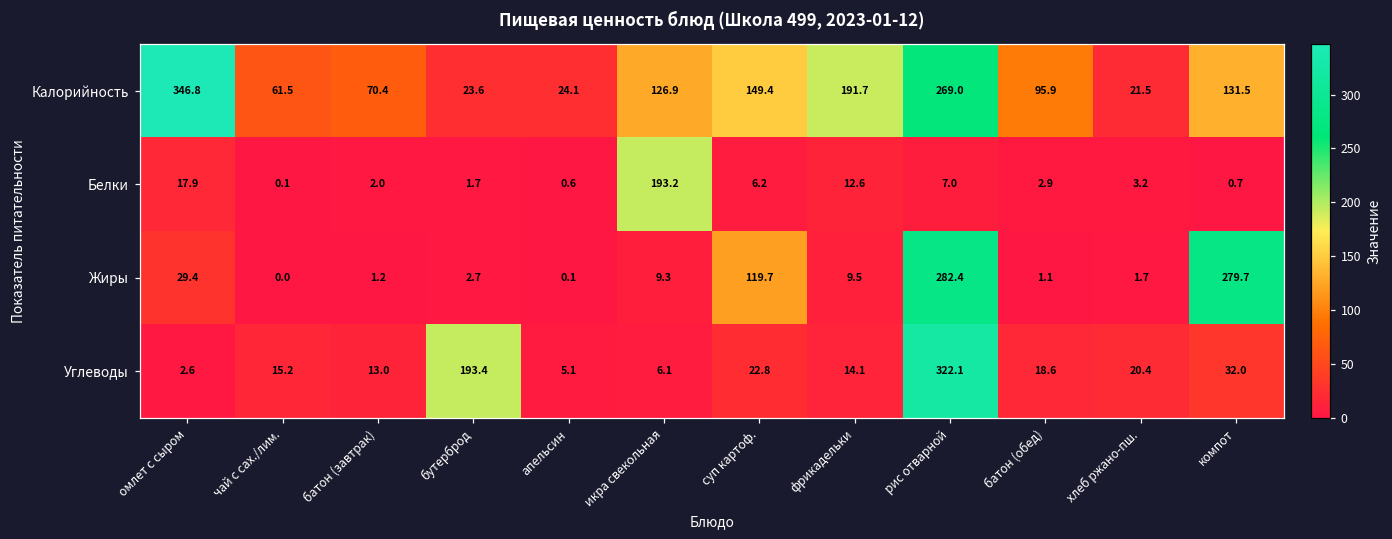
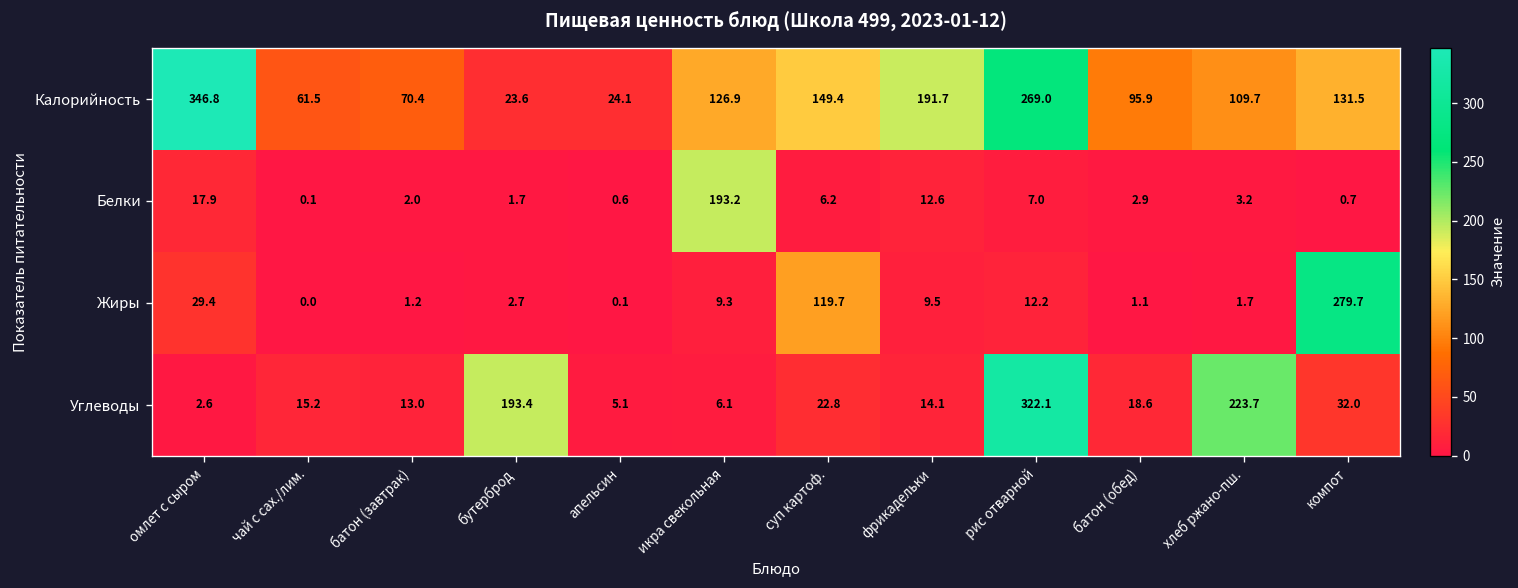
  {
    "Калорийность": {
      "омлет с сыром": 346.8,
      "чай с сах./лим.": 61.5,
      "батон (завтрак)": 70.4,
      "бутерброд": 23.6,
      "апельсин": 24.1,
      "икра свекольная": 126.9,
      "суп картоф.": 149.4,
      "фрикадельки": 191.7,
      "рис отварной": 269.0,
      "батон (обед)": 95.9,
-     "хлеб ржано-пш.": 21.5,
+     "хлеб ржано-пш.": 109.7,
      "компот": 131.5
    },
    "Белки": {
      "омлет с сыром": 17.9,
      "чай с сах./лим.": 0.1,
      "батон (завтрак)": 2.0,
      "бутерброд": 1.7,
      "апельсин": 0.6,
      "икра свекольная": 193.2,
      "суп картоф.": 6.2,
      "фрикадельки": 12.6,
      "рис отварной": 7.0,
      "батон (обед)": 2.9,
      "хлеб ржано-пш.": 3.2,
      "компот": 0.7
    },
    "Жиры": {
      "омлет с сыром": 29.4,
      "чай с сах./лим.": 0.0,
      "батон (завтрак)": 1.2,
      "бутерброд": 2.7,
      "апельсин": 0.1,
      "икра свекольная": 9.3,
      "суп картоф.": 119.7,
      "фрикадельки": 9.5,
-     "рис отварной": 282.4,
+     "рис отварной": 12.2,
      "батон (обед)": 1.1,
      "хлеб ржано-пш.": 1.7,
      "компот": 279.7
    },
    "Углеводы": {
      "омлет с сыром": 2.6,
      "чай с сах./лим.": 15.2,
      "батон (завтрак)": 13.0,
      "бутерброд": 193.4,
      "апельсин": 5.1,
      "икра свекольная": 6.1,
      "суп картоф.": 22.8,
      "фрикадельки": 14.1,
      "рис отварной": 322.1,
      "батон (обед)": 18.6,
-     "хлеб ржано-пш.": 20.4,
+     "хлеб ржано-пш.": 223.7,
      "компот": 32.0
    }
  }
